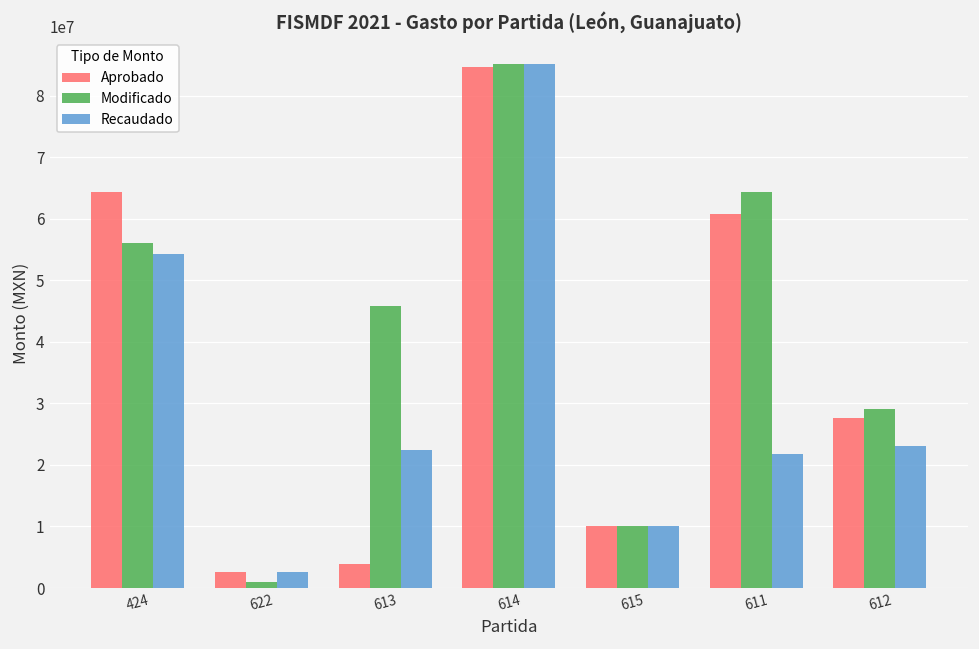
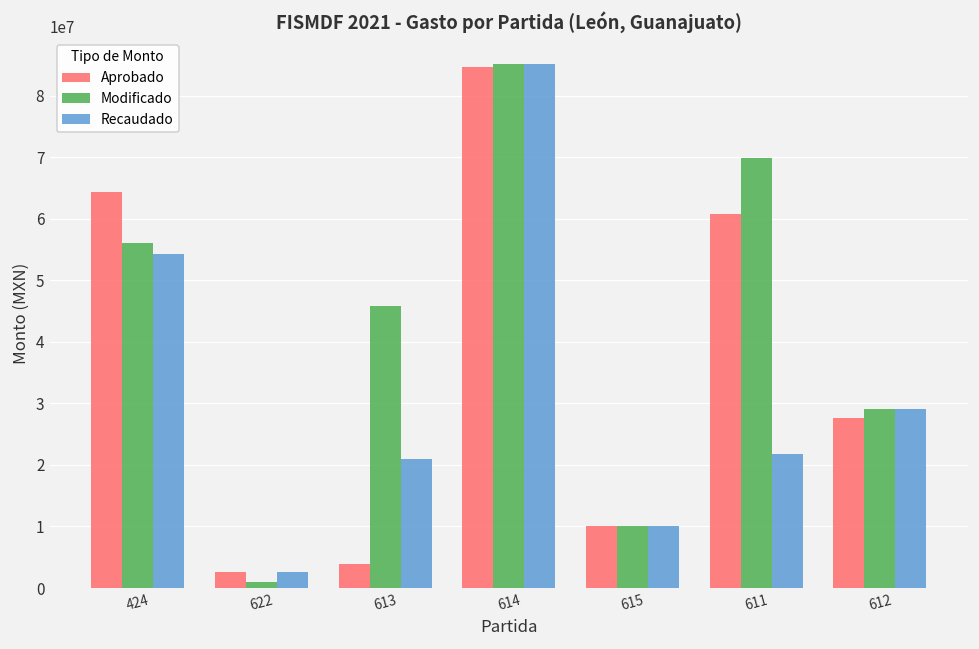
  {
    "Aprobado": {
      "424": 64000000,
      "622": 3000000,
      "613": 4000000,
      "614": 85000000,
      "615": 10000000,
      "611": 61000000,
      "612": 28000000
    },
    "Modificado": {
      "424": 56000000,
      "622": 1000000,
      "613": 46000000,
      "614": 85000000,
      "615": 10000000,
-     "611": 64000000,
+     "611": 70000000,
      "612": 29000000
    },
    "Recaudado": {
      "424": 54000000,
      "622": 3000000,
-     "613": 22000000,
+     "613": 21000000,
      "614": 85000000,
      "615": 10000000,
      "611": 22000000,
-     "612": 23000000
+     "612": 29000000
    }
  }
